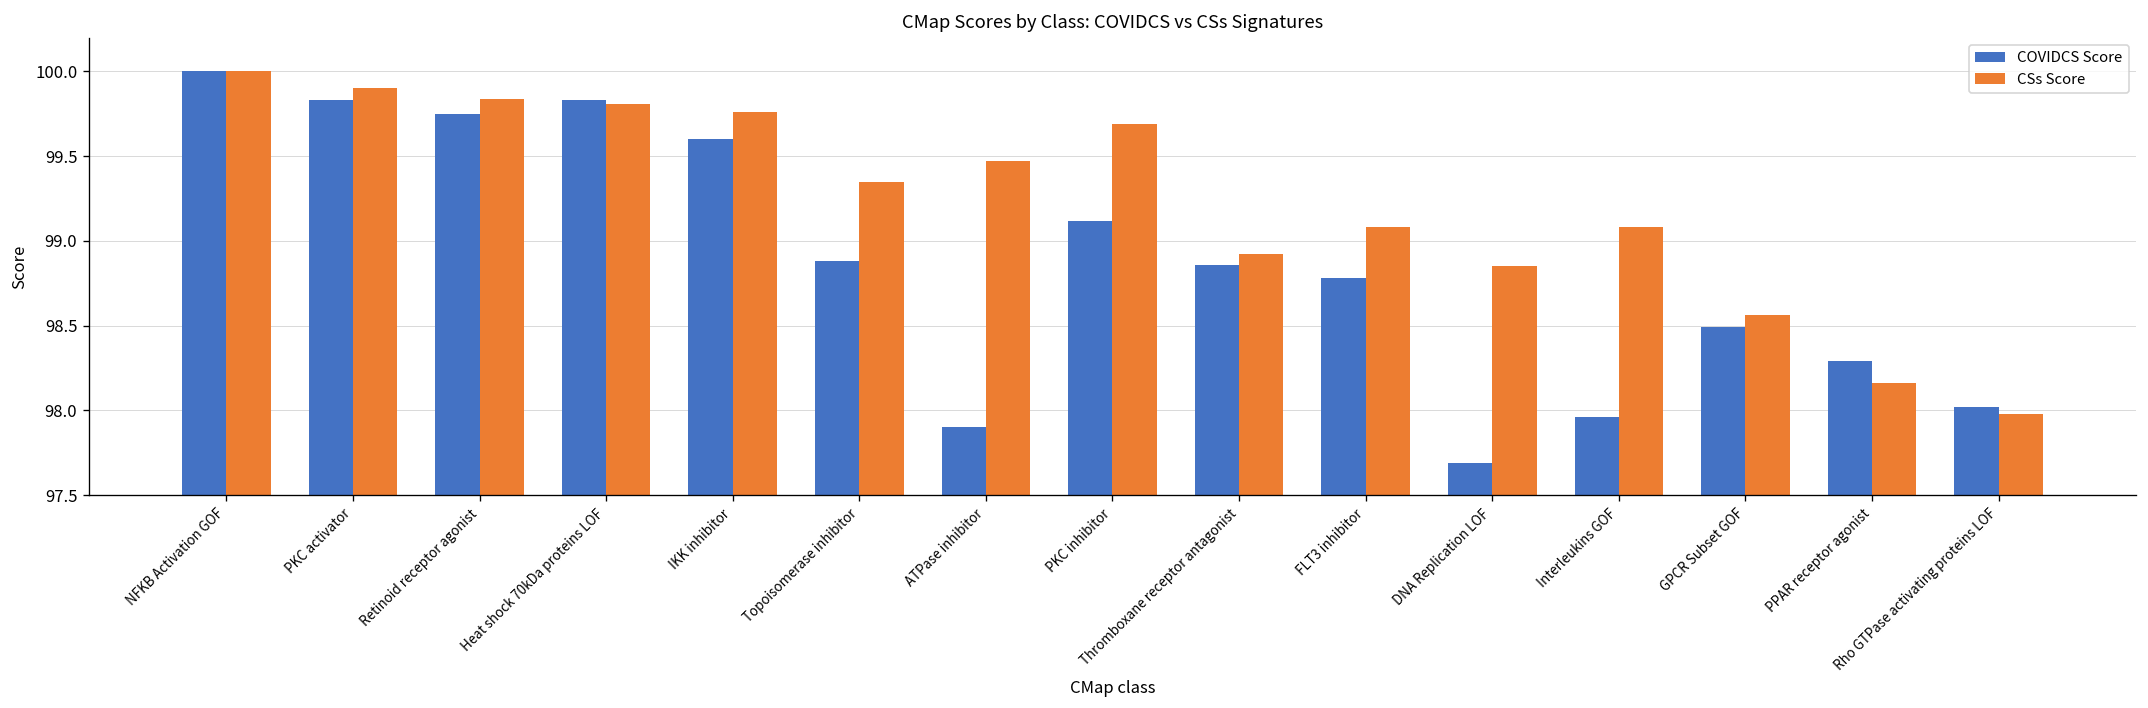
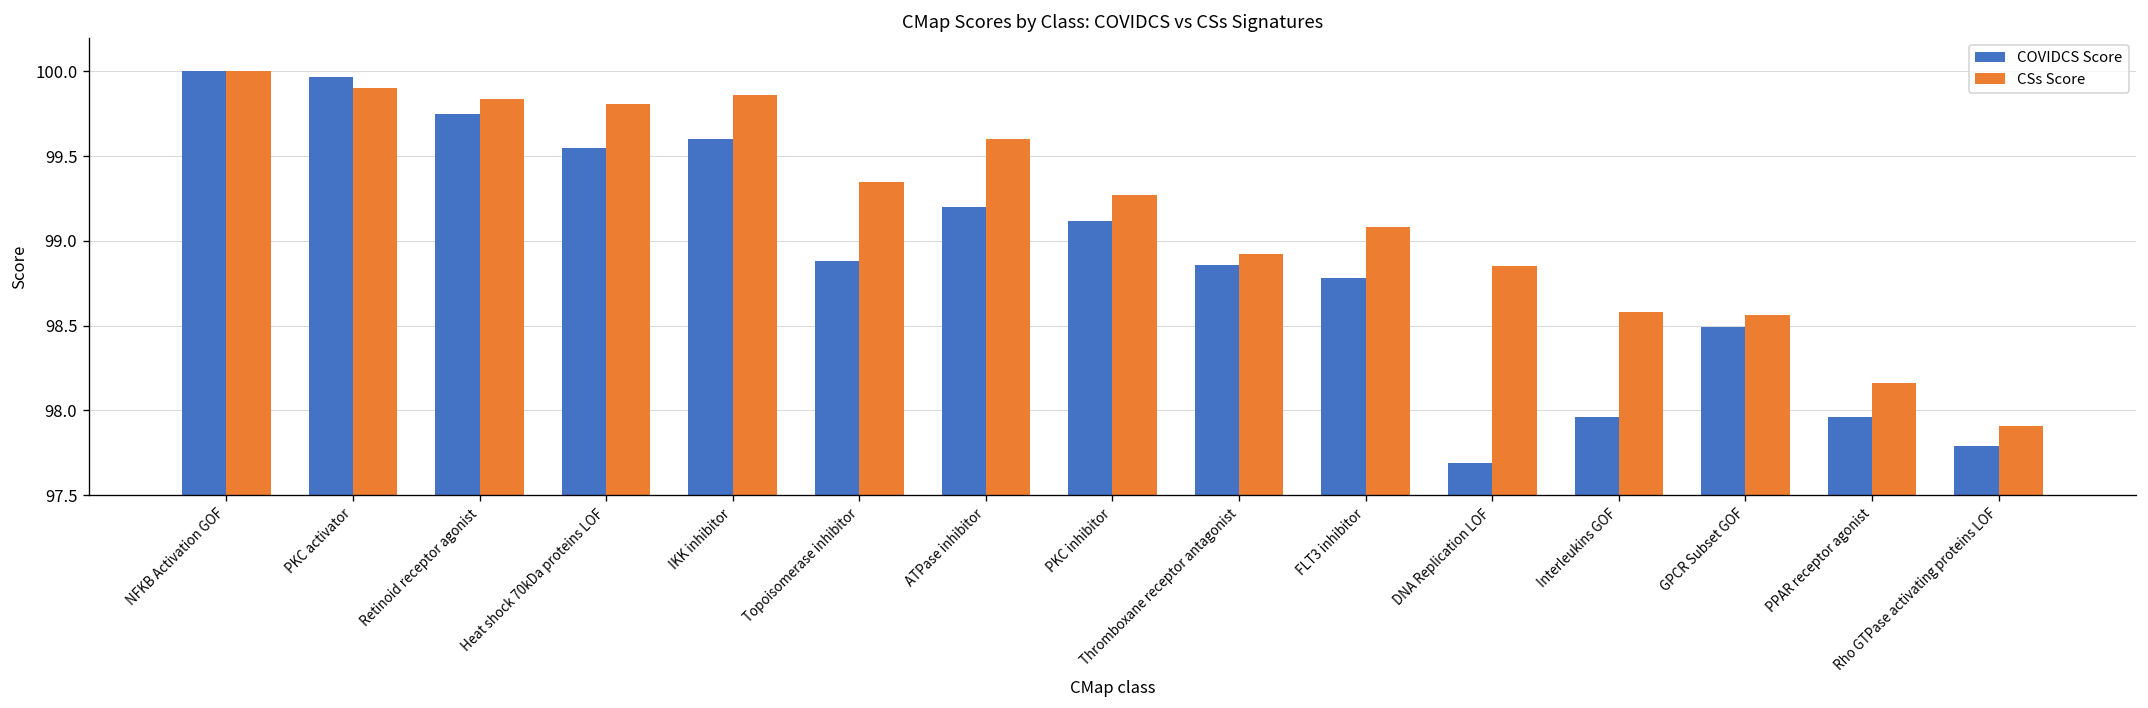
  {
    "COVIDCS Score": {
      "NFKB Activation GOF": 100.00,
-     "PKC activator": 99.83,
+     "PKC activator": 99.97,
      "Retinoid receptor agonist": 99.75,
-     "Heat shock 70kDa proteins LOF": 99.83,
+     "Heat shock 70kDa proteins LOF": 99.55,
      "IKK inhibitor": 99.60,
      "Topoisomerase inhibitor": 98.88,
-     "ATPase inhibitor": 97.9,
+     "ATPase inhibitor": 99.2,
      "PKC inhibitor": 99.12,
      "Thromboxane receptor antagonist": 98.86,
      "FLT3 inhibitor": 98.78,
      "DNA Replication LOF": 97.69,
      "Interleukins GOF": 97.96,
      "GPCR Subset GOF": 98.49,
-     "PPAR receptor agonist": 98.29,
-     "Rho GTPase activating proteins LOF": 98.02
+     "PPAR receptor agonist": 97.96,
+     "Rho GTPase activating proteins LOF": 97.79
    },
    "CSs Score": {
      "NFKB Activation GOF": 100.00,
      "PKC activator": 99.90,
      "Retinoid receptor agonist": 99.84,
      "Heat shock 70kDa proteins LOF": 99.81,
-     "IKK inhibitor": 99.76,
+     "IKK inhibitor": 99.86,
      "Topoisomerase inhibitor": 99.35,
-     "ATPase inhibitor": 99.47,
-     "PKC inhibitor": 99.69,
+     "ATPase inhibitor": 99.60,
+     "PKC inhibitor": 99.27,
      "Thromboxane receptor antagonist": 98.92,
      "FLT3 inhibitor": 99.08,
      "DNA Replication LOF": 98.85,
-     "Interleukins GOF": 99.08,
+     "Interleukins GOF": 98.58,
      "GPCR Subset GOF": 98.56,
      "PPAR receptor agonist": 98.16,
-     "Rho GTPase activating proteins LOF": 97.98
+     "Rho GTPase activating proteins LOF": 97.91
    }
  }
